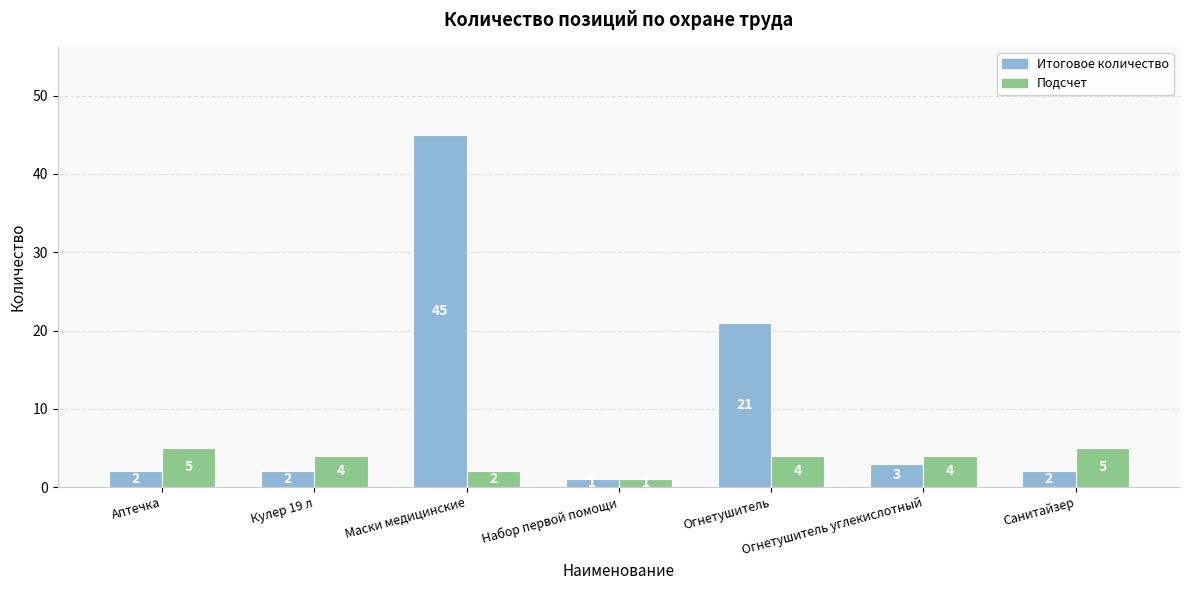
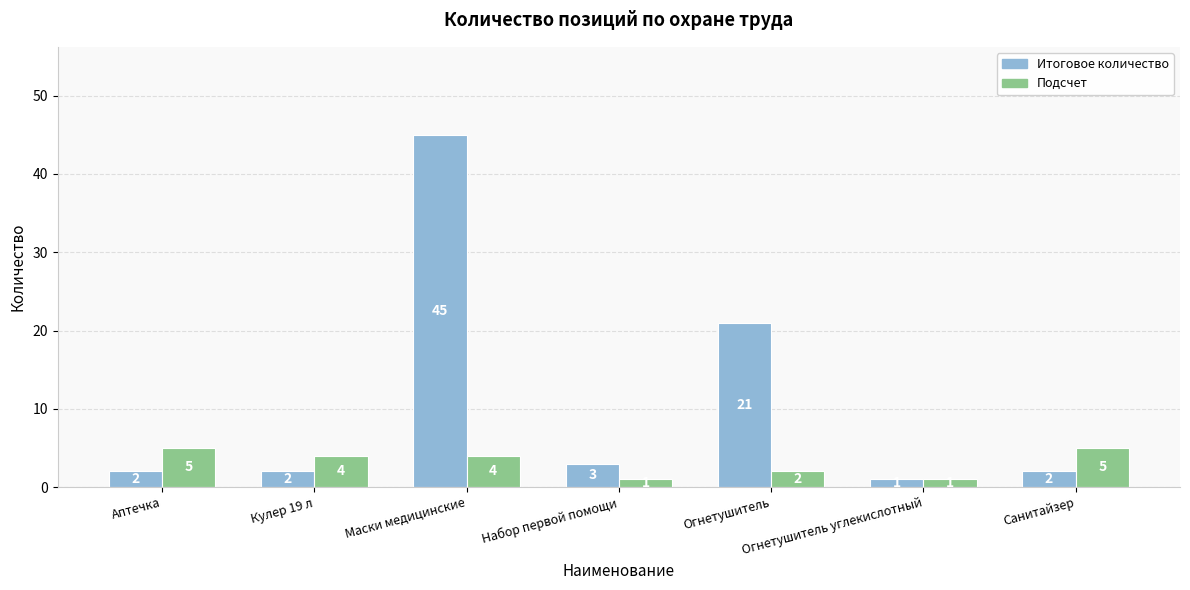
  {
    "Итоговое количество": {
-     "Набор первой помощи": 1,
-     "Огнетушитель углекислотный": 3
+     "Набор первой помощи": 3,
+     "Огнетушитель углекислотный": 1
    },
    "Подсчет": {
      "Аптечка": 5,
      "Кулер 19 л": 4,
-     "Маски медицинские": 2,
-     "Огнетушитель": 4,
-     "Огнетушитель углекислотный": 4,
+     "Маски медицинские": 4,
+     "Огнетушитель": 2,
+     "Огнетушитель углекислотный": 1,
      "Санитайзер": 5
    }
  }
